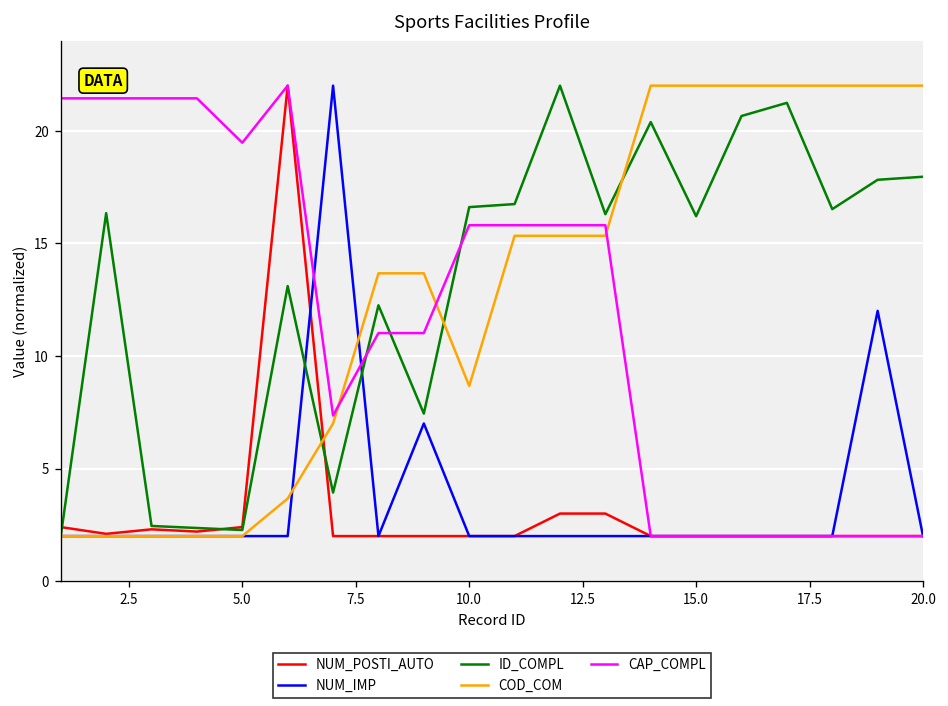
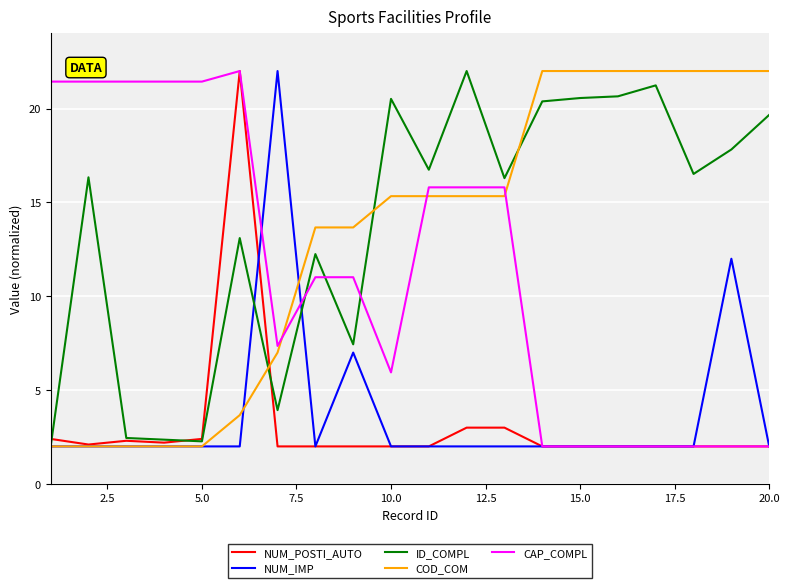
  {
    "ID_COMPL": {
-     "10.0": 16.6,
-     "15.0": 16.2,
-     "20.0": 18.0
+     "10.0": 20.5,
+     "15.0": 20.6,
+     "20.0": 19.7
    },
    "COD_COM": {
-     "10.0": 8.7,
+     "10.0": 15.3,
      "15.0": 22.0,
      "20.0": 22.0
    },
    "CAP_COMPL": {
-     "5.0": 19.5,
-     "10.0": 15.8
+     "5.0": 21.4,
+     "10.0": 5.9
    }
  }
